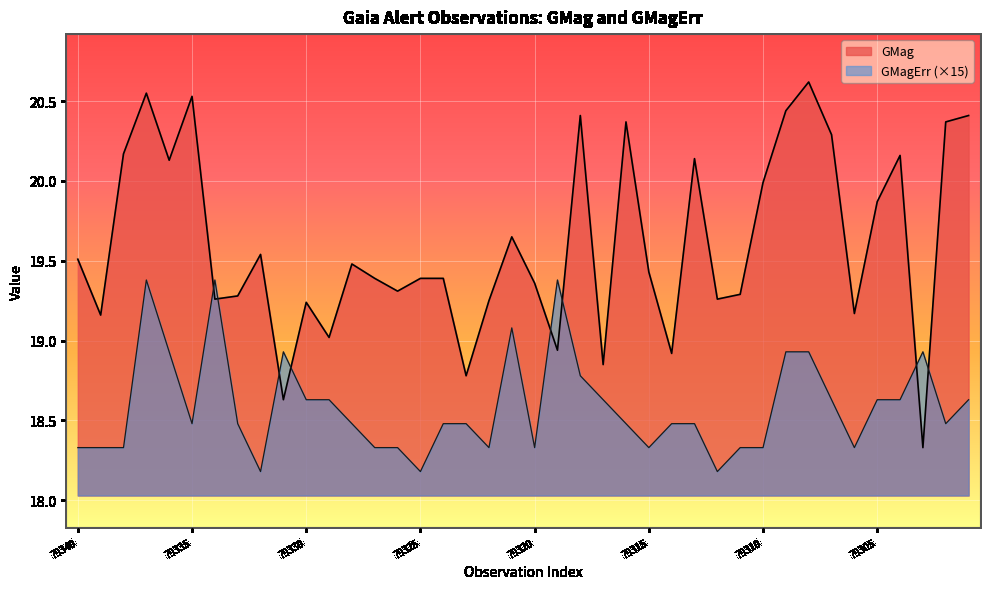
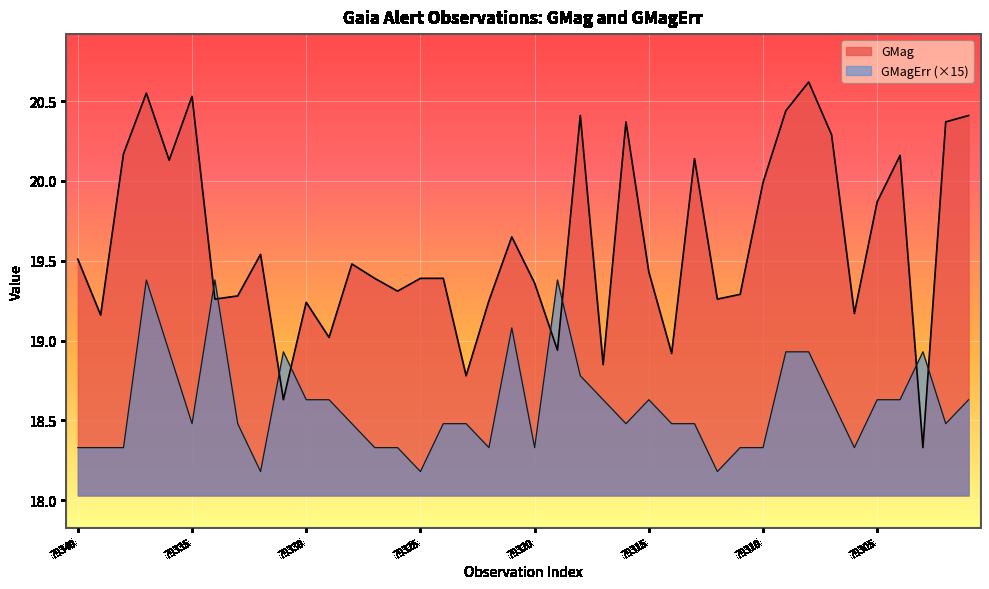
  {
    "GMag": {
      "79340": 19.51,
      "79335": 20.53,
      "79330": 19.24,
      "79325": 19.39,
      "79320": 19.36,
      "79315": 19.43,
      "79310": 19.99,
      "79305": 19.87
    },
    "GMagErr (×15)": {
      "79340": 18.33,
      "79335": 18.48,
      "79330": 18.63,
      "79325": 18.18,
      "79320": 18.33,
-     "79315": 18.33,
+     "79315": 18.63,
      "79310": 18.33,
      "79305": 18.63
    }
  }
